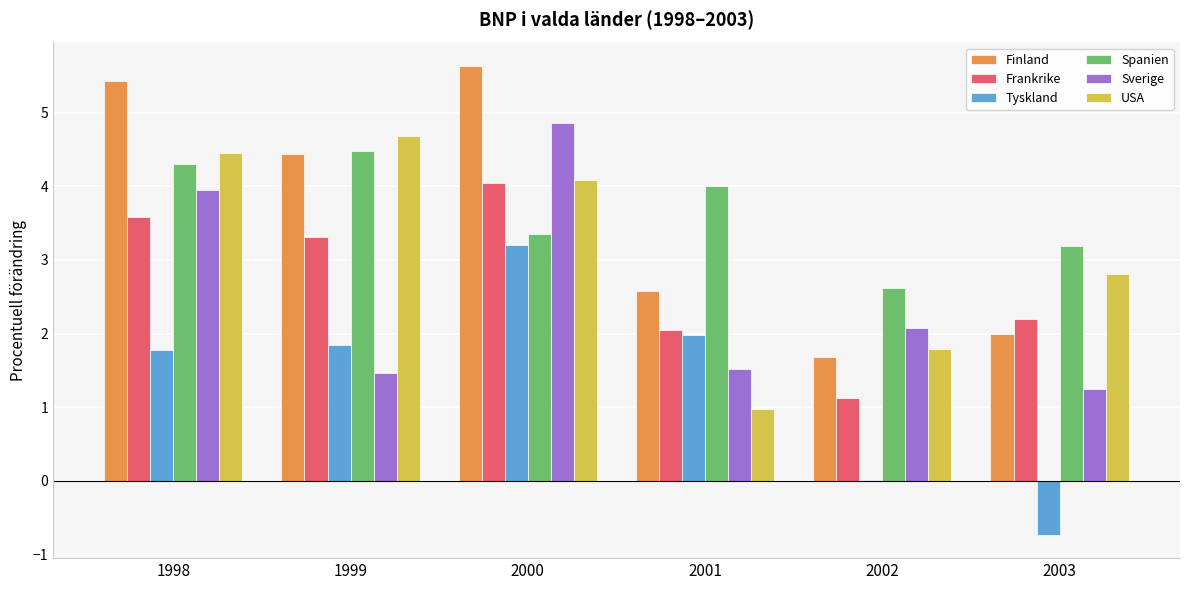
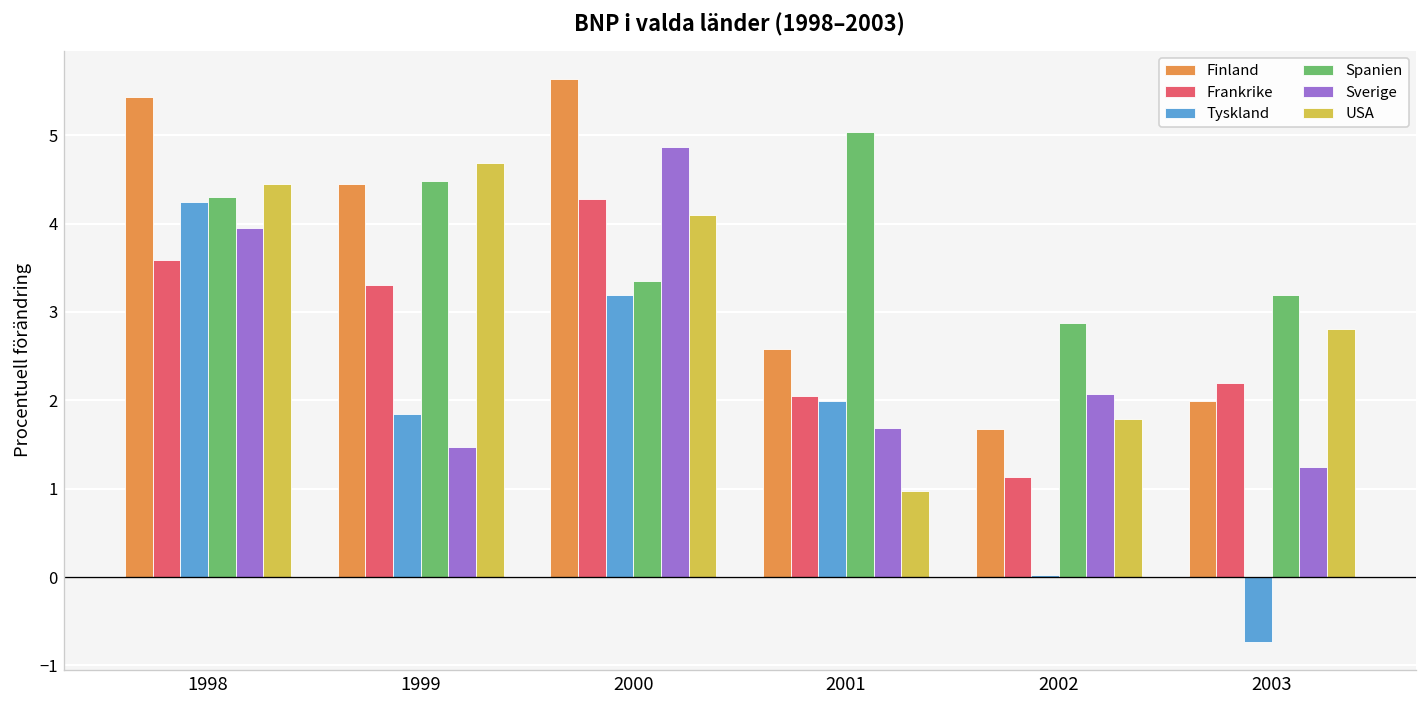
  {
    "Frankrike": {
      "1998": 3.6,
      "1999": 3.3,
-     "2000": 4.0,
+     "2000": 4.3,
      "2001": 2.1,
      "2002": 1.1,
      "2003": 2.2
    },
    "Tyskland": {
-     "1998": 1.8,
+     "1998": 4.2,
      "1999": 1.8,
      "2000": 3.2,
      "2001": 2.0,
      "2003": -0.7
    },
    "Spanien": {
      "1998": 4.3,
      "1999": 4.5,
      "2000": 3.3,
-     "2001": 4.0,
-     "2002": 2.6,
+     "2001": 5.0,
+     "2002": 2.9,
      "2003": 3.2
    },
    "Sverige": {
      "1998": 4.0,
      "1999": 1.5,
      "2000": 4.9,
-     "2001": 1.5,
+     "2001": 1.7,
      "2002": 2.1,
      "2003": 1.2
    }
  }
